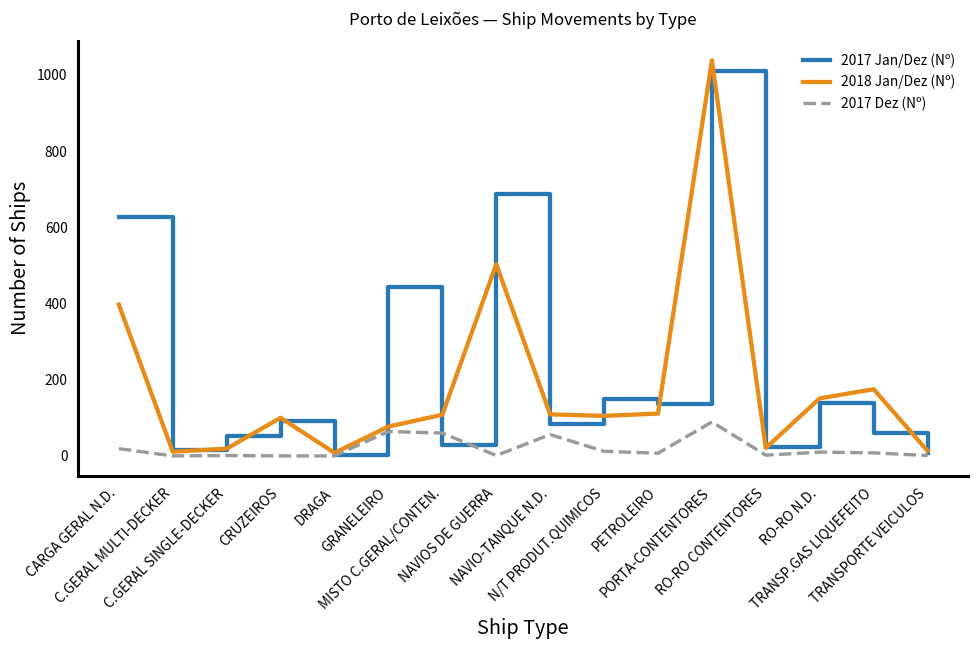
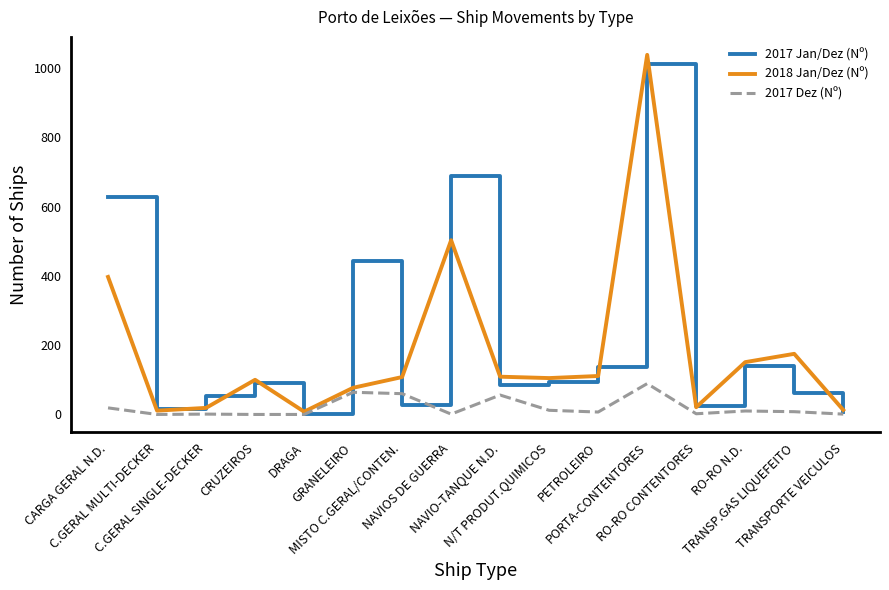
  {
    "2017 Jan/Dez (Nº)": {
      "CARGA GERAL N.D.": 630,
      "C.GERAL SINGLE-DECKER": 50,
      "CRUZEIROS": 90,
      "GRANELEIRO": 440,
      "MISTO C.GERAL/CONTEN.": 30,
      "NAVIOS DE GUERRA": 690,
      "NAVIO-TANQUE N.D.": 90,
-     "N/T PRODUT.QUIMICOS": 150,
+     "N/T PRODUT.QUIMICOS": 90,
      "PETROLEIRO": 140,
      "PORTA-CONTENTORES": 1010,
      "RO-RO N.D.": 140,
      "TRANSP.GAS LIQUEFEITO": 60
    },
    "2018 Jan/Dez (Nº)": {
      "CARGA GERAL N.D.": 400,
      "C.GERAL SINGLE-DECKER": 20,
      "CRUZEIROS": 100,
      "GRANELEIRO": 80,
      "MISTO C.GERAL/CONTEN.": 110,
      "NAVIOS DE GUERRA": 500,
      "NAVIO-TANQUE N.D.": 110,
      "N/T PRODUT.QUIMICOS": 110,
      "PETROLEIRO": 110,
      "PORTA-CONTENTORES": 1040,
      "RO-RO N.D.": 150,
      "TRANSP.GAS LIQUEFEITO": 180
    },
    "2017 Dez (Nº)": {
      "CARGA GERAL N.D.": 20,
      "C.GERAL MULTI-DECKER": 0,
      "C.GERAL SINGLE-DECKER": 0,
      "CRUZEIROS": 0,
      "GRANELEIRO": 60,
      "MISTO C.GERAL/CONTEN.": 60,
      "NAVIOS DE GUERRA": 0,
      "NAVIO-TANQUE N.D.": 60,
      "N/T PRODUT.QUIMICOS": 10,
      "PETROLEIRO": 10,
      "PORTA-CONTENTORES": 90,
      "RO-RO CONTENTORES": 0,
      "RO-RO N.D.": 10,
      "TRANSP.GAS LIQUEFEITO": 10
    }
  }
